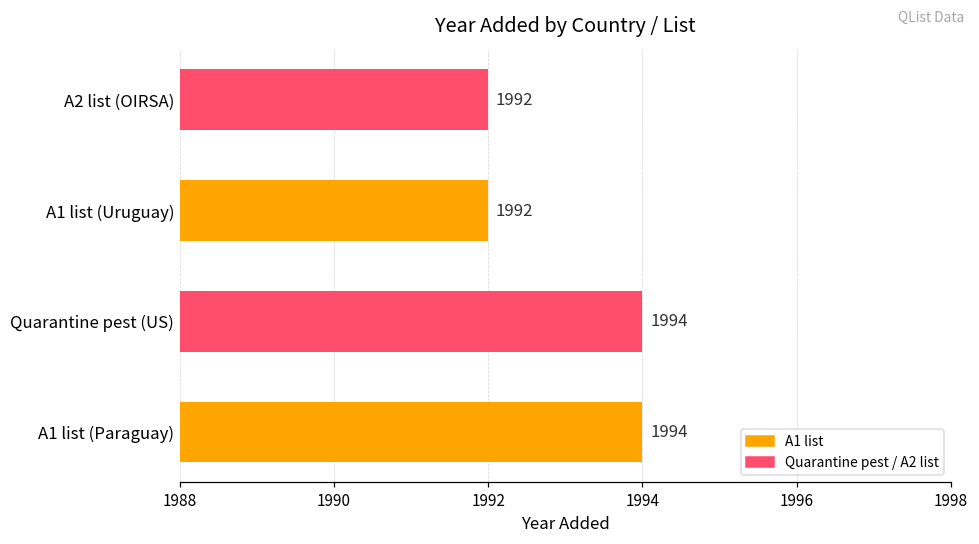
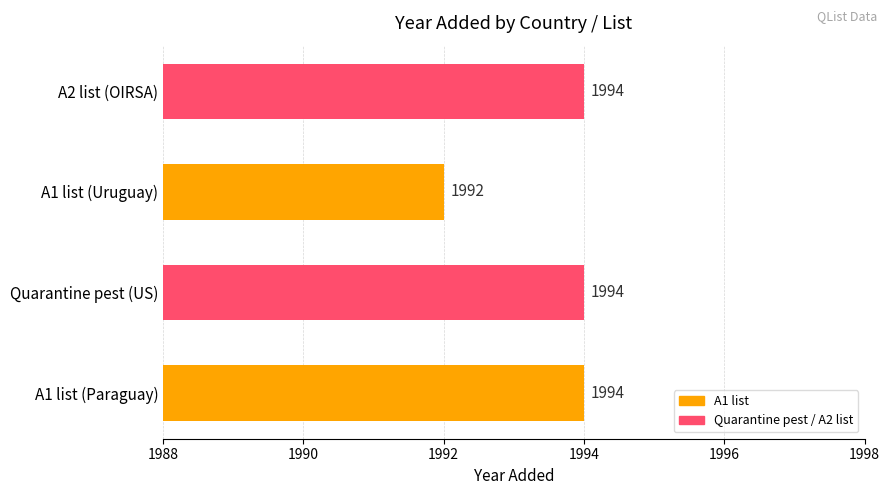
  {
-   "A2 list (OIRSA)": 1992,
+   "A2 list (OIRSA)": 1994,
    "A1 list (Uruguay)": 1992,
    "Quarantine pest (US)": 1994,
    "A1 list (Paraguay)": 1994
  }
